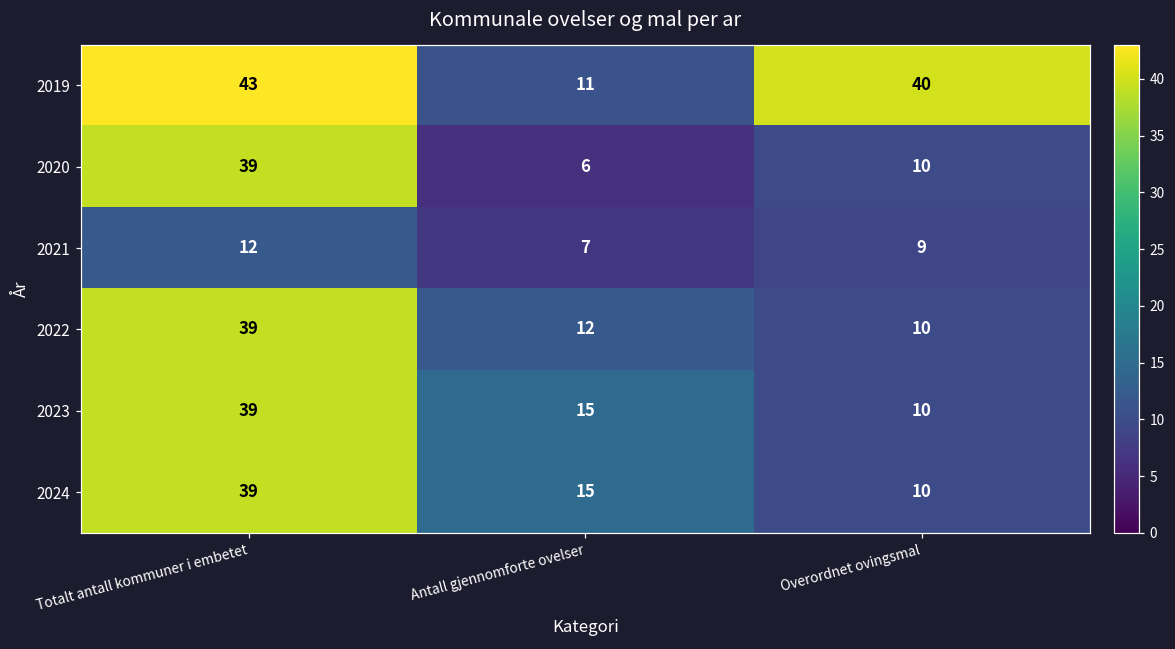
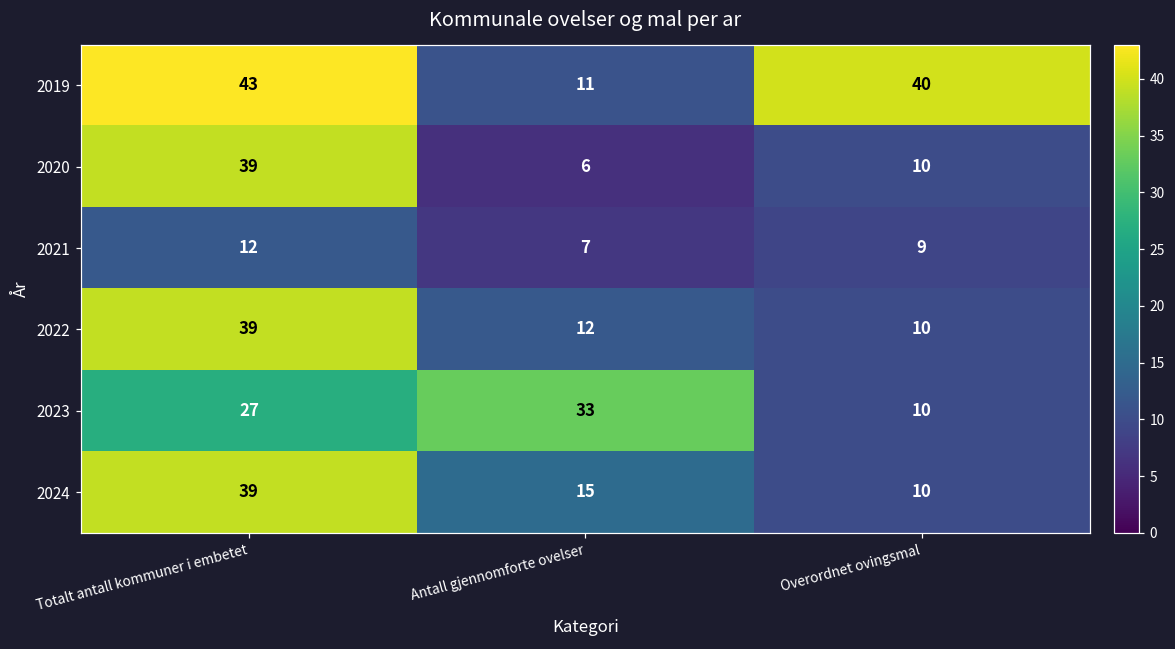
  {
    "2019": {
      "Totalt antall kommuner i embetet": 43,
      "Antall gjennomforte ovelser": 11,
      "Overordnet ovingsmal": 40
    },
    "2020": {
      "Totalt antall kommuner i embetet": 39,
      "Antall gjennomforte ovelser": 6,
      "Overordnet ovingsmal": 10
    },
    "2021": {
      "Totalt antall kommuner i embetet": 12,
      "Antall gjennomforte ovelser": 7,
      "Overordnet ovingsmal": 9
    },
    "2022": {
      "Totalt antall kommuner i embetet": 39,
      "Antall gjennomforte ovelser": 12,
      "Overordnet ovingsmal": 10
    },
    "2023": {
-     "Totalt antall kommuner i embetet": 39,
-     "Antall gjennomforte ovelser": 15,
+     "Totalt antall kommuner i embetet": 27,
+     "Antall gjennomforte ovelser": 33,
      "Overordnet ovingsmal": 10
    },
    "2024": {
      "Totalt antall kommuner i embetet": 39,
      "Antall gjennomforte ovelser": 15,
      "Overordnet ovingsmal": 10
    }
  }
